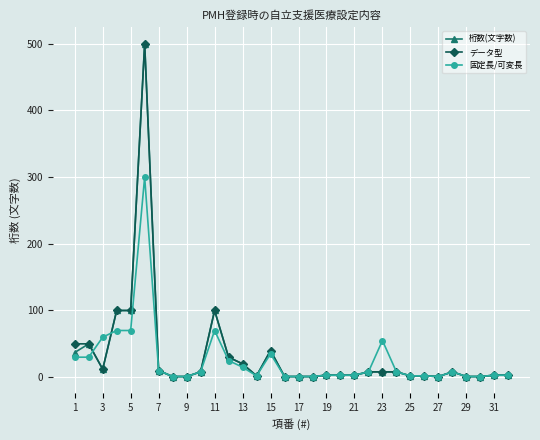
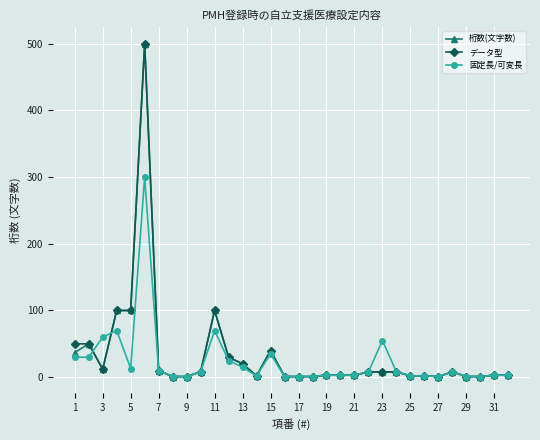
  {
    "固定長/可変長": {
      "1": 30,
      "3": 60,
-     "5": 70,
+     "5": 10,
      "11": 70,
      "13": 20,
      "15": 40,
      "23": 60
    }
  }
